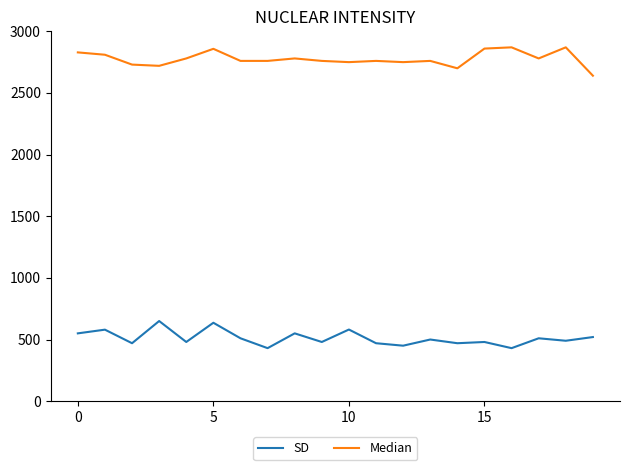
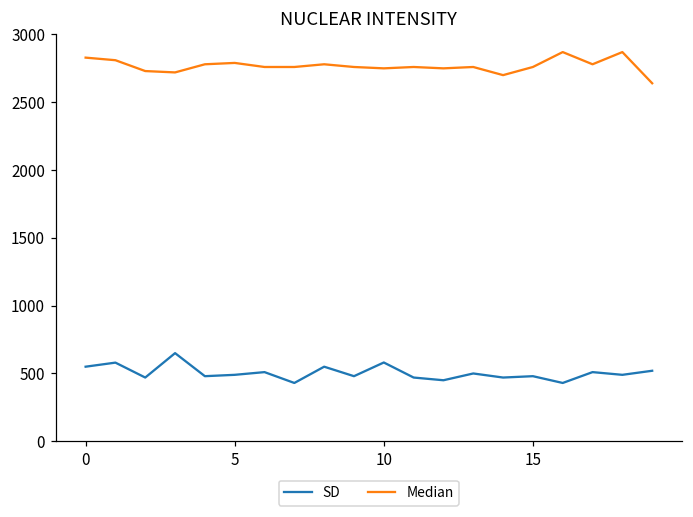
  {
    "SD": {
      "0": 550,
-     "5": 640,
+     "5": 490,
      "10": 580,
      "15": 480
    },
    "Median": {
      "0": 2830,
-     "5": 2860,
+     "5": 2790,
      "10": 2750,
-     "15": 2860
+     "15": 2760
    }
  }
